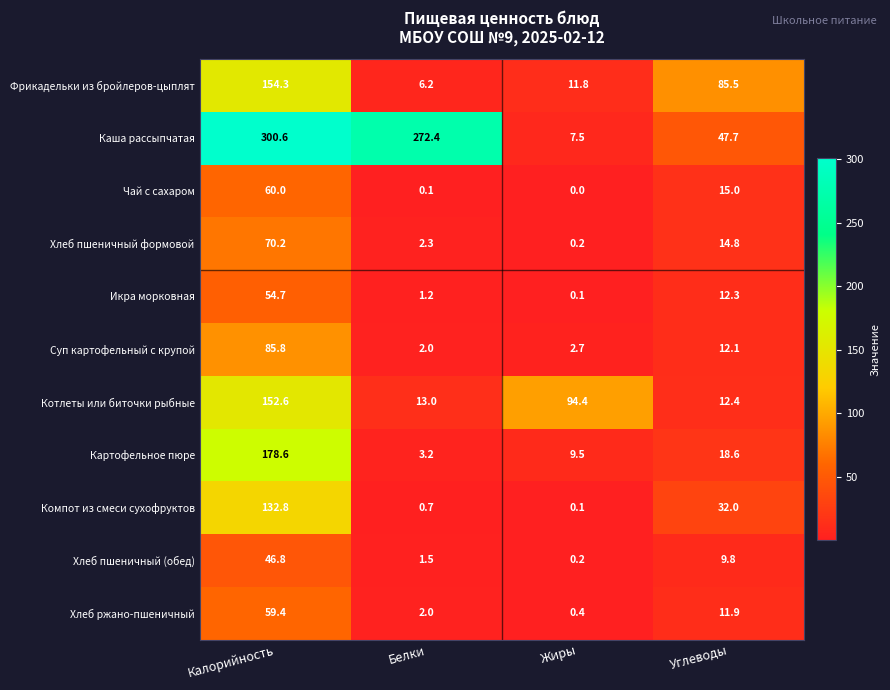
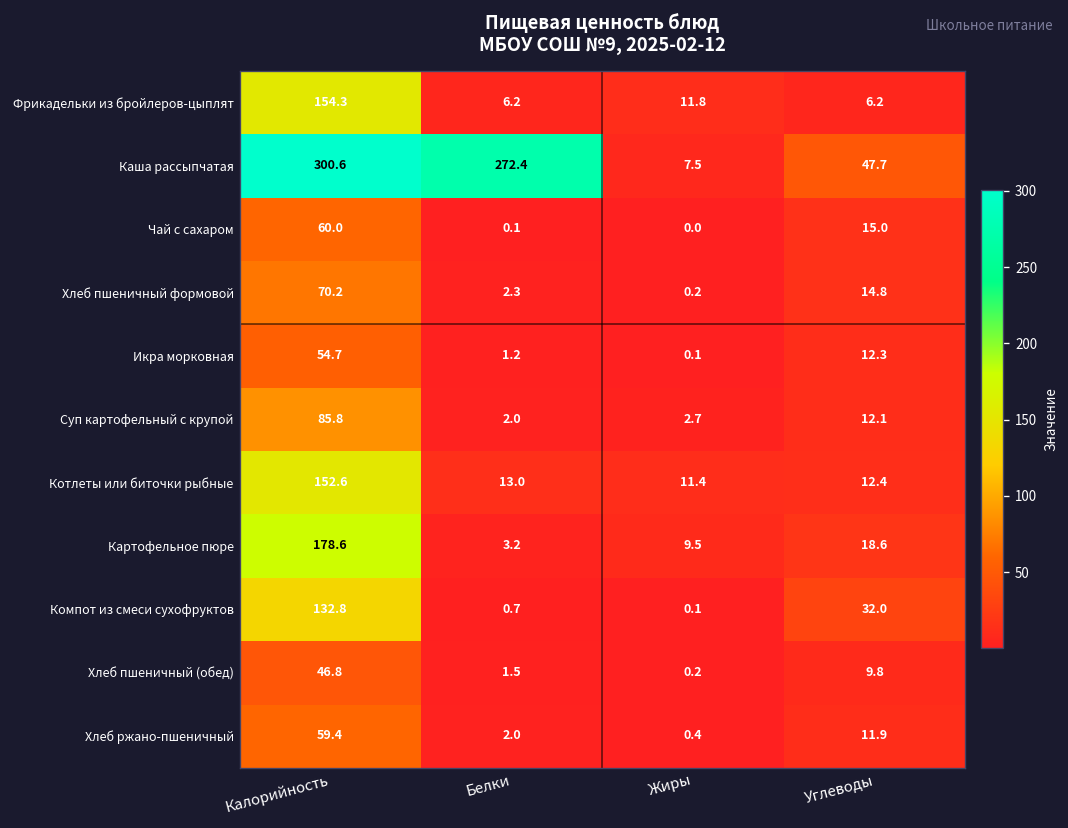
  {
    "Фрикадельки из бройлеров-цыплят": {
      "Калорийность": 154.3,
      "Белки": 6.2,
      "Жиры": 11.8,
-     "Углеводы": 85.5
+     "Углеводы": 6.2
    },
    "Каша рассыпчатая": {
      "Калорийность": 300.6,
      "Белки": 272.4,
      "Жиры": 7.5,
      "Углеводы": 47.7
    },
    "Чай с сахаром": {
      "Калорийность": 60.0,
      "Белки": 0.1,
      "Жиры": 0.0,
      "Углеводы": 15.0
    },
    "Хлеб пшеничный формовой": {
      "Калорийность": 70.2,
      "Белки": 2.3,
      "Жиры": 0.2,
      "Углеводы": 14.8
    },
    "Икра морковная": {
      "Калорийность": 54.7,
      "Белки": 1.2,
      "Жиры": 0.1,
      "Углеводы": 12.3
    },
    "Суп картофельный с крупой": {
      "Калорийность": 85.8,
      "Белки": 2.0,
      "Жиры": 2.7,
      "Углеводы": 12.1
    },
    "Котлеты или биточки рыбные": {
      "Калорийность": 152.6,
      "Белки": 13.0,
-     "Жиры": 94.4,
+     "Жиры": 11.4,
      "Углеводы": 12.4
    },
    "Картофельное пюре": {
      "Калорийность": 178.6,
      "Белки": 3.2,
      "Жиры": 9.5,
      "Углеводы": 18.6
    },
    "Компот из смеси сухофруктов": {
      "Калорийность": 132.8,
      "Белки": 0.7,
      "Жиры": 0.1,
      "Углеводы": 32.0
    },
    "Хлеб пшеничный (обед)": {
      "Калорийность": 46.8,
      "Белки": 1.5,
      "Жиры": 0.2,
      "Углеводы": 9.8
    },
    "Хлеб ржано-пшеничный": {
      "Калорийность": 59.4,
      "Белки": 2.0,
      "Жиры": 0.4,
      "Углеводы": 11.9
    }
  }
